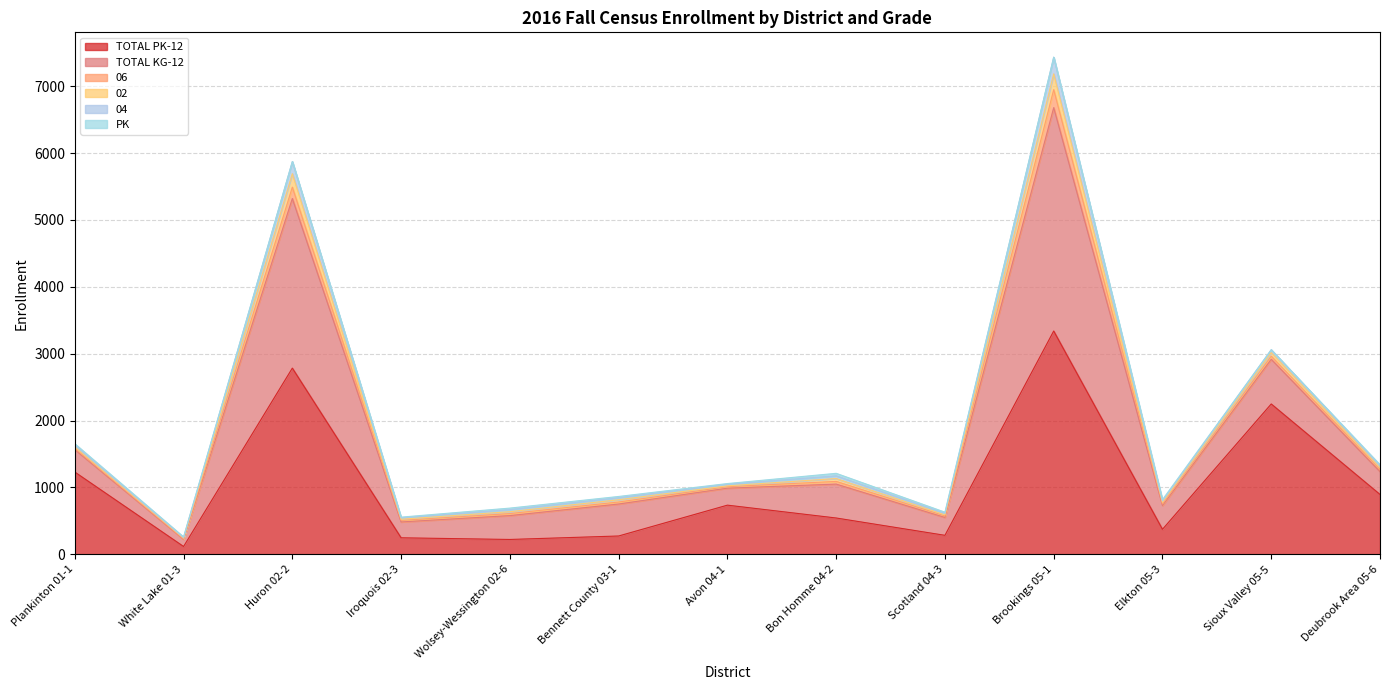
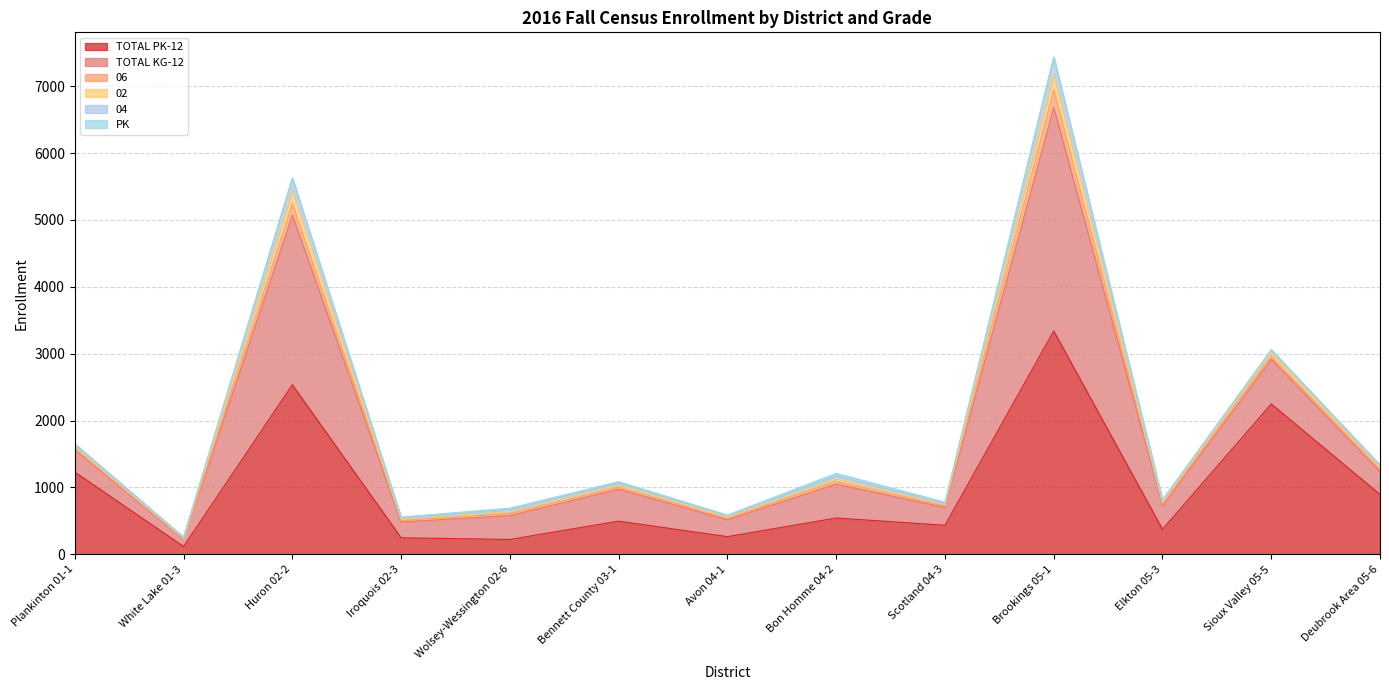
  {
    "TOTAL PK-12": {
      "Plankinton 01-1": 1200,
      "White Lake 01-3": 100,
-     "Huron 02-2": 2800,
+     "Huron 02-2": 2500,
      "Iroquois 02-3": 200,
      "Wolsey-Wessington 02-6": 200,
-     "Bennett County 03-1": 300,
-     "Avon 04-1": 700,
+     "Bennett County 03-1": 500,
+     "Avon 04-1": 300,
      "Bon Homme 04-2": 500,
-     "Scotland 04-3": 300,
+     "Scotland 04-3": 400,
      "Brookings 05-1": 3300,
      "Elkton 05-3": 400,
      "Sioux Valley 05-5": 2200,
      "Deubrook Area 05-6": 900
    }
  }
